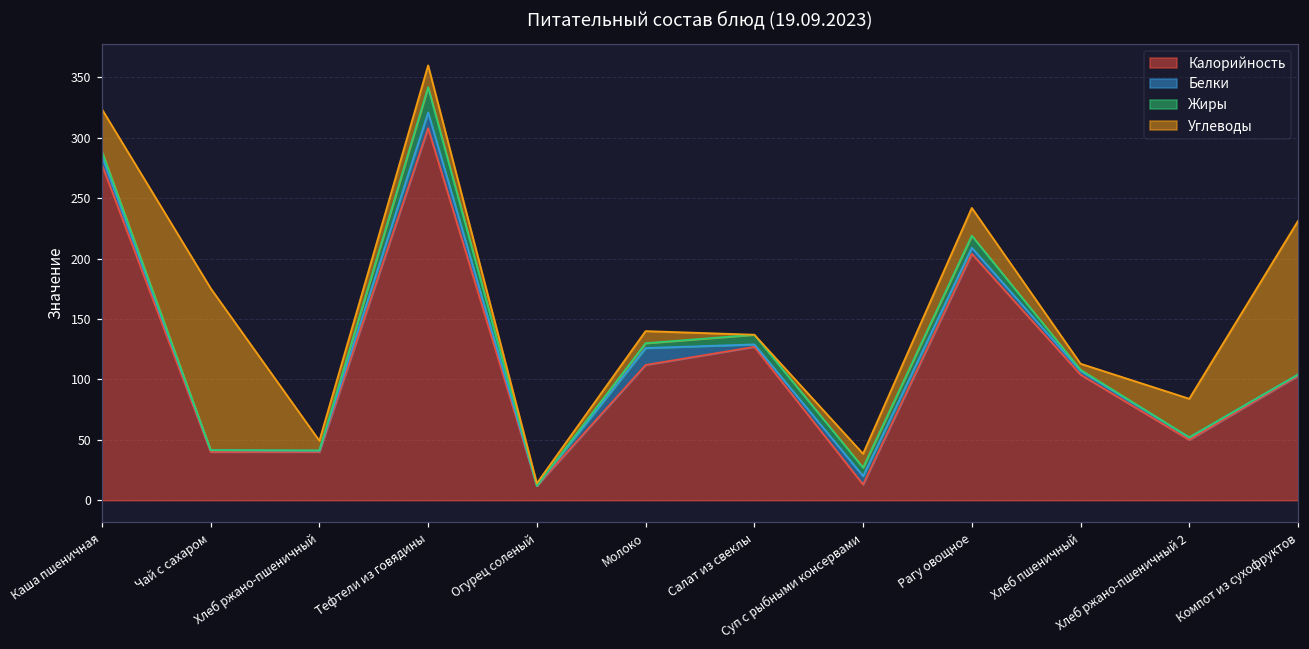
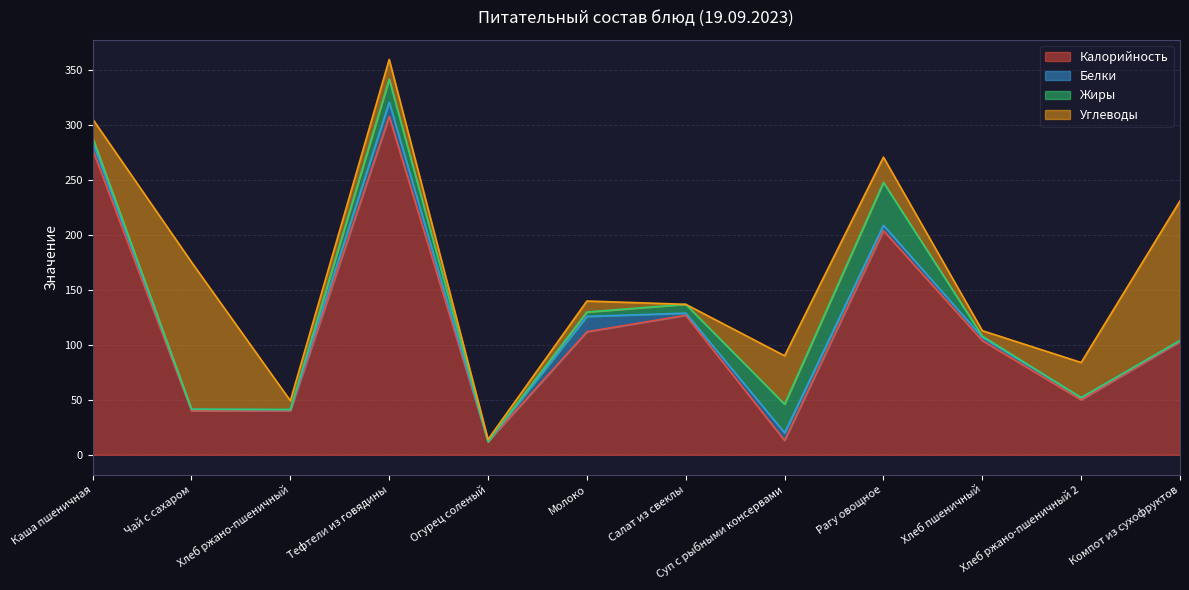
  {
    "Калорийность": {
      "Каша пшеничная": 278,
      "Тефтели из говядины": 308,
      "Молоко": 112,
      "Суп с рыбными консервами": 13,
      "Рагу овощное": 204,
      "Хлеб пшеничный": 104
    },
    "Белки": {
      "Каша пшеничная": 7,
      "Тефтели из говядины": 13,
      "Молоко": 14,
      "Суп с рыбными консервами": 7,
      "Рагу овощное": 5
    },
    "Жиры": {
      "Каша пшеничная": 4,
      "Тефтели из говядины": 21,
      "Молоко": 4,
-     "Суп с рыбными консервами": 7,
-     "Рагу овощное": 10
+     "Суп с рыбными консервами": 26,
+     "Рагу овощное": 39
    },
    "Углеводы": {
-     "Каша пшеничная": 35,
+     "Каша пшеничная": 17,
      "Чай с сахаром": 134,
      "Хлеб ржано-пшеничный": 8,
      "Тефтели из говядины": 18,
      "Молоко": 10,
-     "Суп с рыбными консервами": 11,
+     "Суп с рыбными консервами": 44,
      "Рагу овощное": 23,
      "Хлеб пшеничный": 5,
      "Хлеб ржано-пшеничный 2": 32,
      "Компот из сухофруктов": 127
    }
  }
